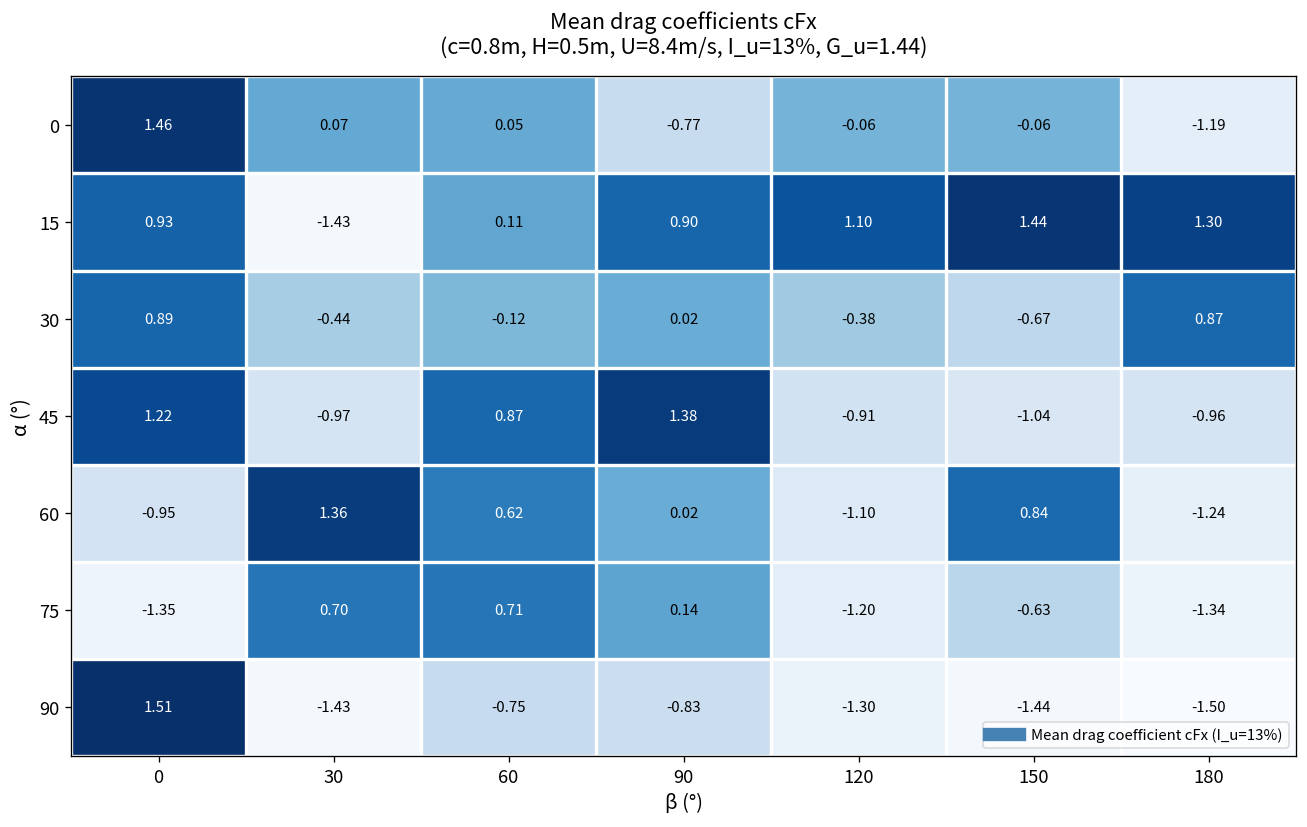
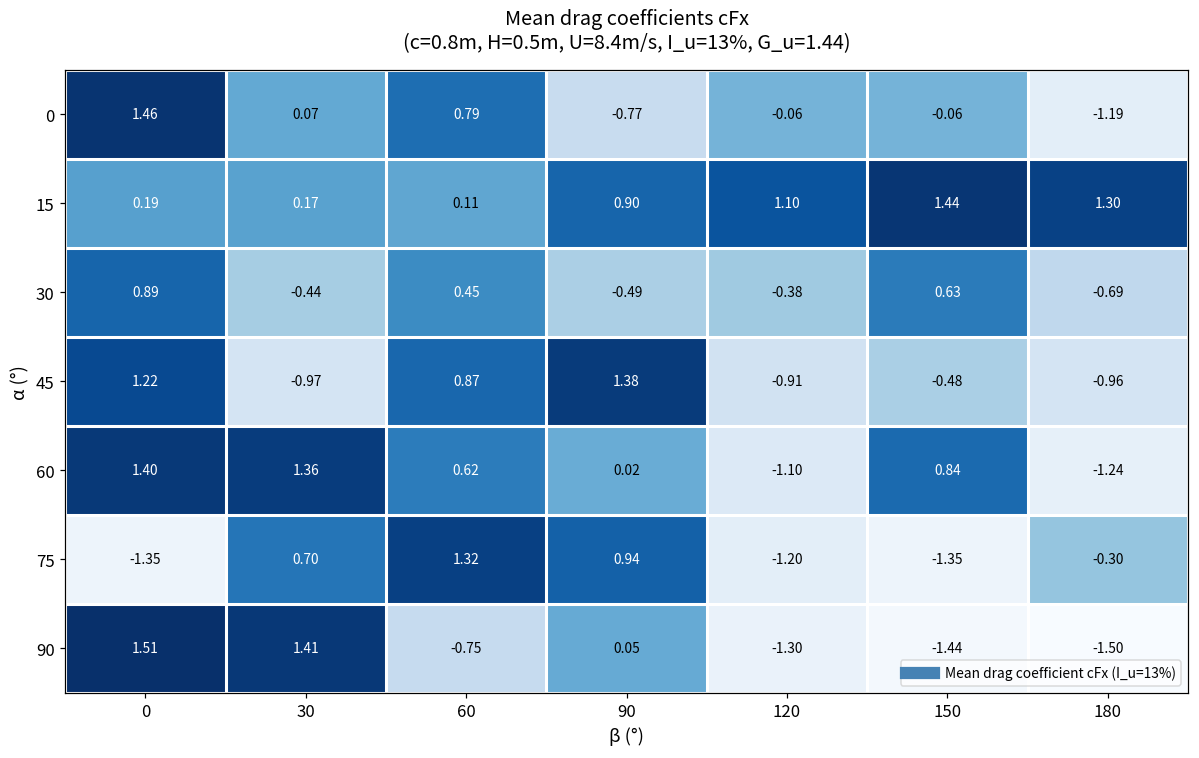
  {
    "0": {
      "0": 1.46,
      "30": 0.07,
-     "60": 0.05,
+     "60": 0.79,
      "90": -0.77,
      "120": -0.06,
      "150": -0.06,
      "180": -1.19
    },
    "15": {
-     "0": 0.93,
-     "30": -1.43,
+     "0": 0.19,
+     "30": 0.17,
      "60": 0.11,
      "90": 0.90,
      "120": 1.10,
      "150": 1.44,
      "180": 1.30
    },
    "30": {
      "0": 0.89,
      "30": -0.44,
-     "60": -0.12,
-     "90": 0.02,
+     "60": 0.45,
+     "90": -0.49,
      "120": -0.38,
-     "150": -0.67,
-     "180": 0.87
+     "150": 0.63,
+     "180": -0.69
    },
    "45": {
      "0": 1.22,
      "30": -0.97,
      "60": 0.87,
      "90": 1.38,
      "120": -0.91,
-     "150": -1.04,
+     "150": -0.48,
      "180": -0.96
    },
    "60": {
-     "0": -0.95,
+     "0": 1.40,
      "30": 1.36,
      "60": 0.62,
      "90": 0.02,
      "120": -1.10,
      "150": 0.84,
      "180": -1.24
    },
    "75": {
      "0": -1.35,
      "30": 0.70,
-     "60": 0.71,
-     "90": 0.14,
+     "60": 1.32,
+     "90": 0.94,
      "120": -1.20,
-     "150": -0.63,
-     "180": -1.34
+     "150": -1.35,
+     "180": -0.30
    },
    "90": {
      "0": 1.51,
-     "30": -1.43,
+     "30": 1.41,
      "60": -0.75,
-     "90": -0.83,
+     "90": 0.05,
      "120": -1.30,
      "150": -1.44,
      "180": -1.50
    }
  }
